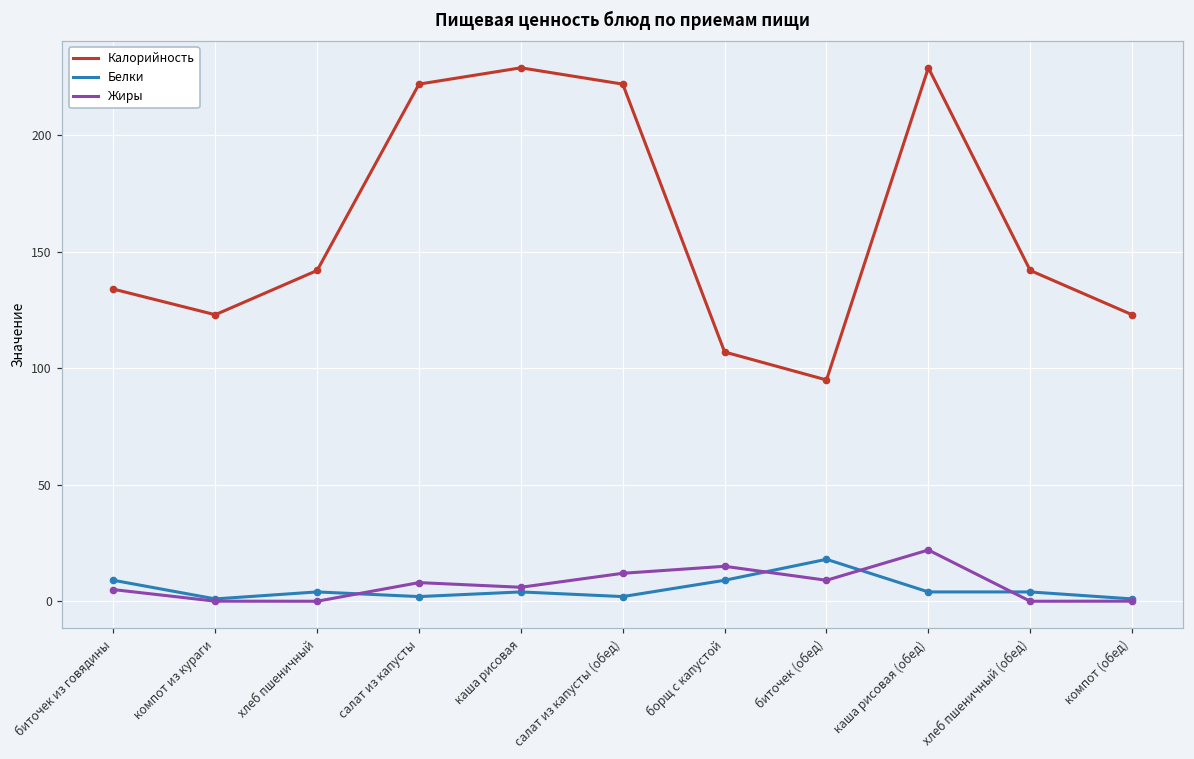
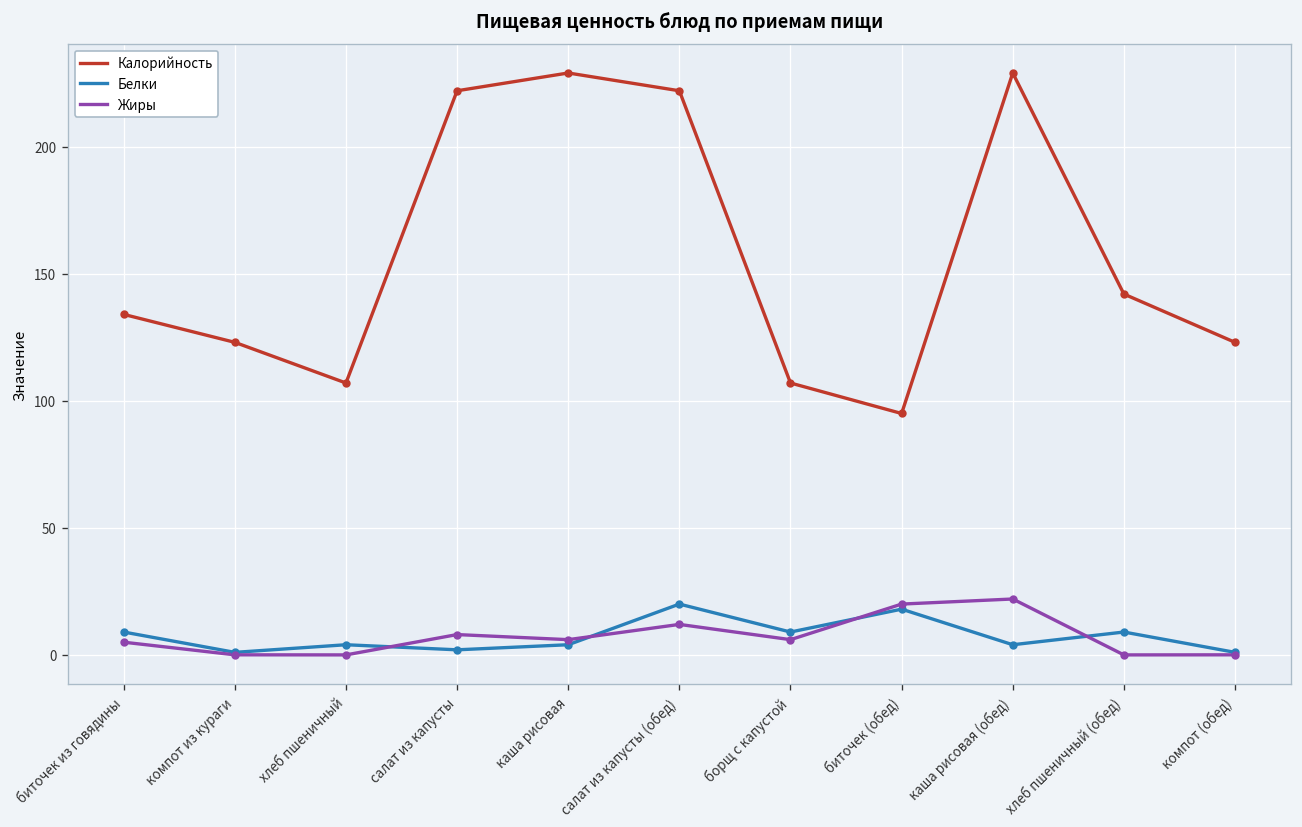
  {
    "Калорийность": {
      "биточек из говядины": 134,
      "компот из кураги": 123,
-     "хлеб пшеничный": 142,
+     "хлеб пшеничный": 107,
      "салат из капусты": 222,
      "каша рисовая": 229,
      "салат из капусты (обед)": 222,
      "борщ с капустой": 107,
      "биточек (обед)": 95,
      "каша рисовая (обед)": 229,
      "хлеб пшеничный (обед)": 142,
      "компот (обед)": 123
    },
    "Белки": {
      "биточек из говядины": 9,
      "хлеб пшеничный": 4,
      "салат из капусты": 2,
      "каша рисовая": 4,
-     "салат из капусты (обед)": 2,
+     "салат из капусты (обед)": 20,
      "борщ с капустой": 9,
      "биточек (обед)": 18,
      "каша рисовая (обед)": 4,
-     "хлеб пшеничный (обед)": 4
+     "хлеб пшеничный (обед)": 9
    },
    "Жиры": {
      "биточек из говядины": 5,
      "хлеб пшеничный": 0,
      "салат из капусты": 8,
      "каша рисовая": 6,
      "салат из капусты (обед)": 12,
-     "борщ с капустой": 15,
-     "биточек (обед)": 9,
+     "борщ с капустой": 6,
+     "биточек (обед)": 20,
      "каша рисовая (обед)": 22,
      "хлеб пшеничный (обед)": 0
    }
  }
